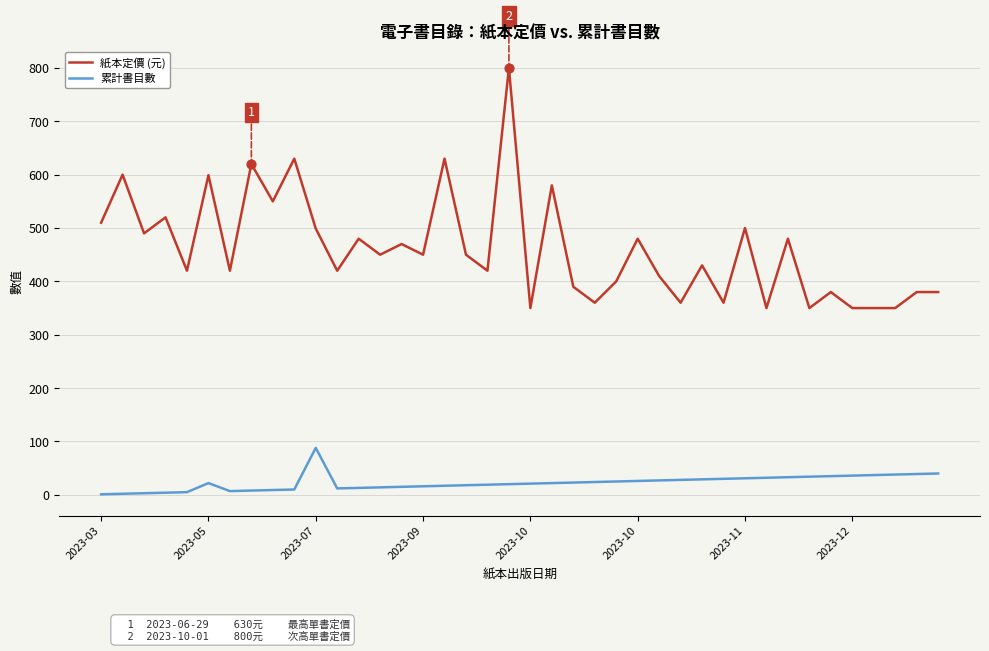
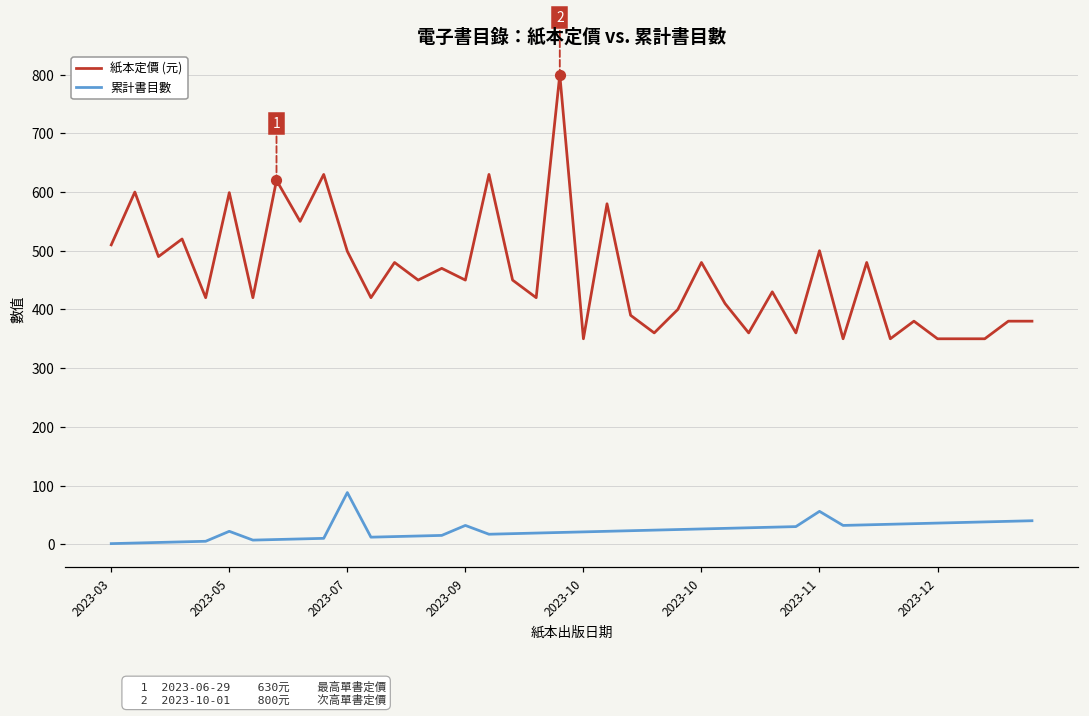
  {
    "累計書目數": {
      "2023-03": 0,
      "2023-05": 20,
      "2023-07": 90,
-     "2023-09": 20,
-     "2023-11": 30,
+     "2023-09": 30,
+     "2023-11": 60,
      "2023-12": 40
    }
  }
